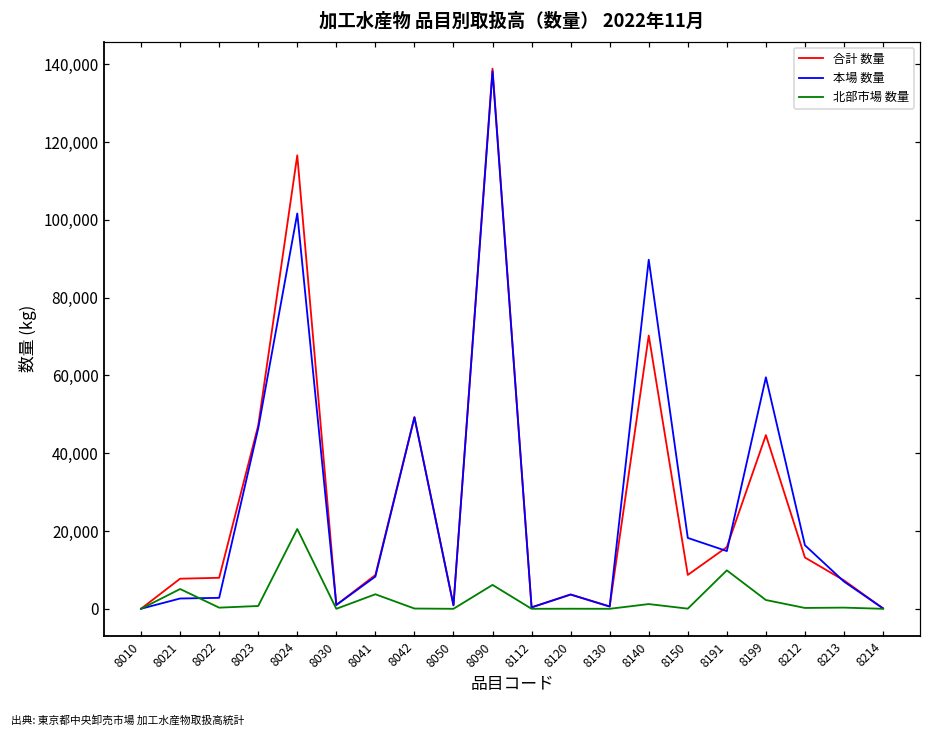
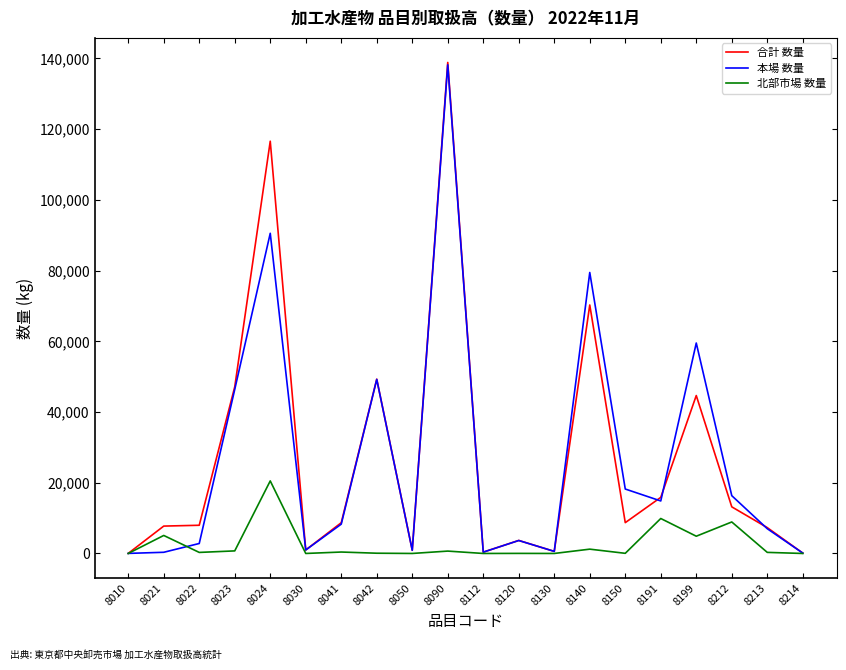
  {
    "合計 数量": {
      "8021": "8,000",
      "8022": "8,000",
      "8023": "47,000",
      "8024": "117,000",
      "8140": "70,000",
      "8150": "9,000",
      "8191": "16,000",
      "8199": "45,000",
      "8212": "13,000"
    },
    "本場 数量": {
-     "8021": "3,000",
+     "8021": "0",
      "8022": "3,000",
      "8023": "46,000",
-     "8024": "102,000",
-     "8140": "90,000",
+     "8024": "91,000",
+     "8140": "79,000",
      "8150": "18,000",
      "8191": "15,000",
      "8199": "60,000",
      "8212": "16,000"
    },
    "北部市場 数量": {
      "8021": "5,000",
      "8022": "0",
      "8023": "1,000",
      "8024": "21,000",
      "8030": "0",
-     "8041": "4,000",
+     "8041": "0",
      "8042": "0",
      "8050": "0",
-     "8090": "6,000",
+     "8090": "1,000",
      "8120": "0",
      "8140": "1,000",
      "8150": "0",
      "8191": "10,000",
-     "8199": "2,000",
-     "8212": "0",
+     "8199": "5,000",
+     "8212": "9,000",
      "8213": "0"
    }
  }
